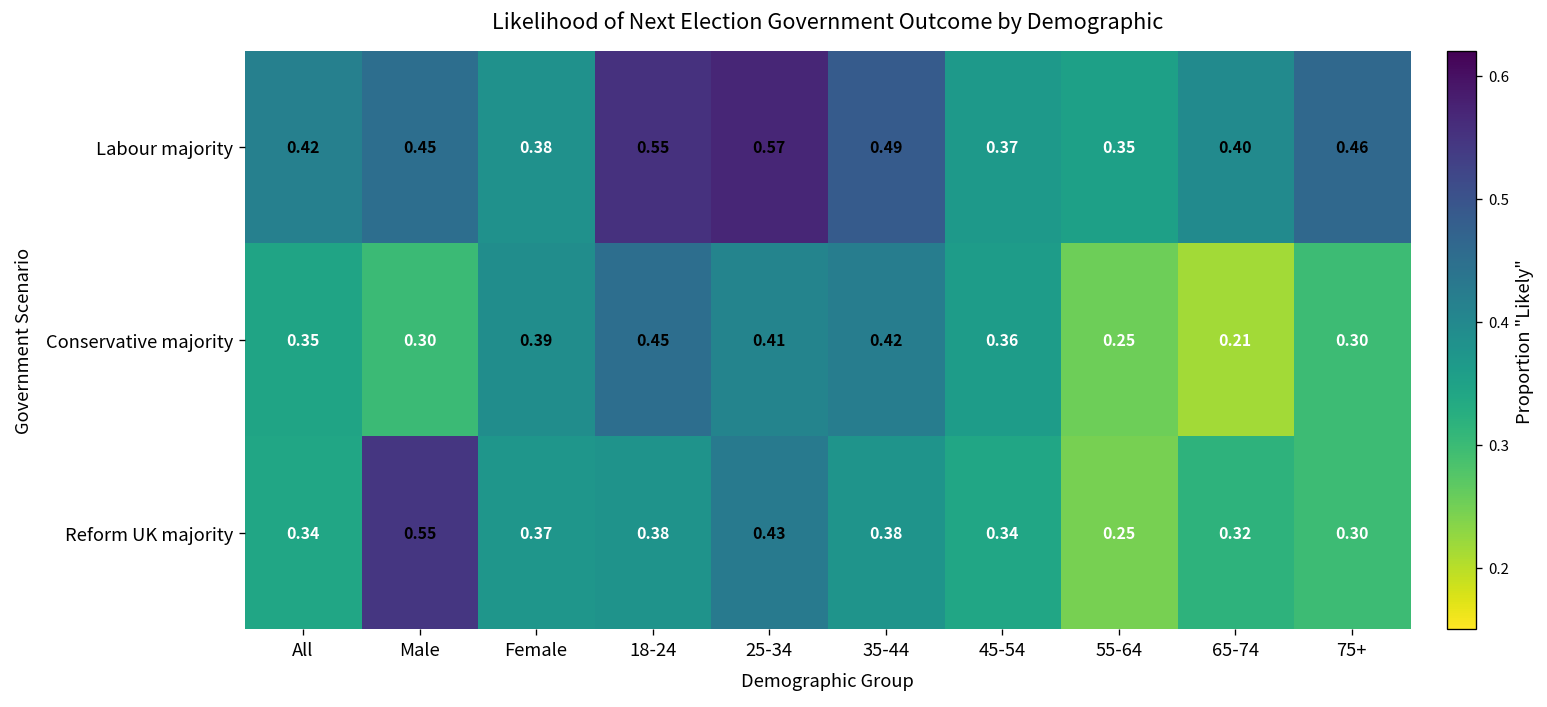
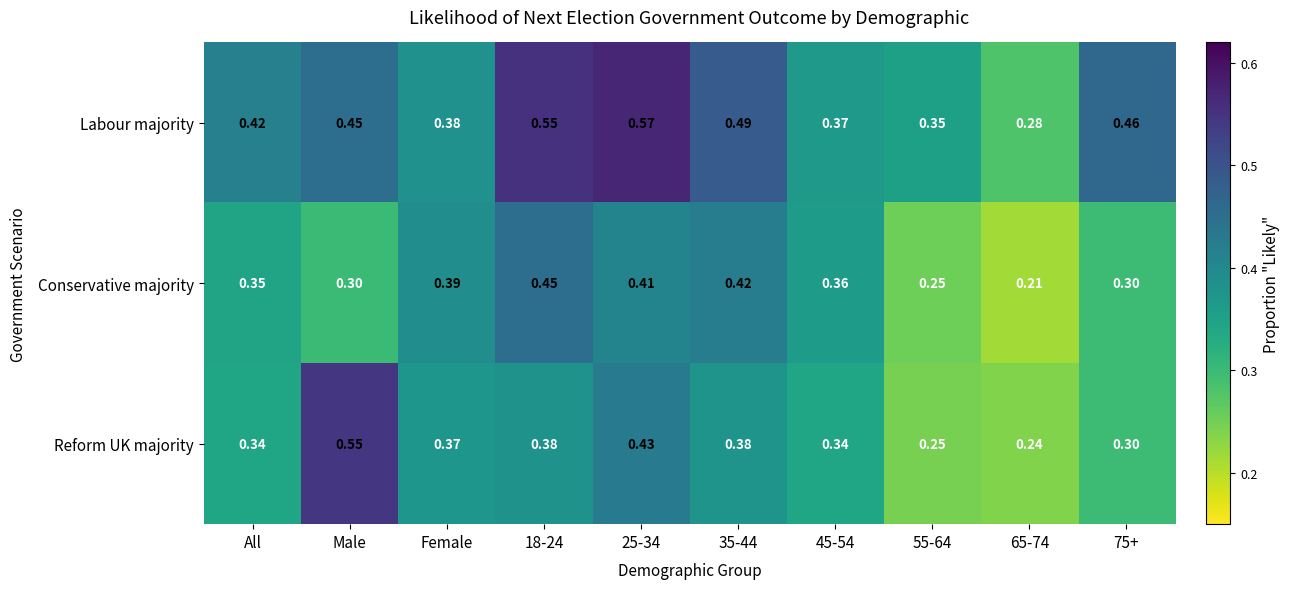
  {
    "Labour majority": {
      "All": 0.42,
      "Male": 0.45,
      "Female": 0.38,
      "18-24": 0.55,
      "25-34": 0.57,
      "35-44": 0.49,
      "45-54": 0.37,
      "55-64": 0.35,
-     "65-74": 0.40,
+     "65-74": 0.28,
      "75+": 0.46
    },
    "Conservative majority": {
      "All": 0.35,
      "Male": 0.30,
      "Female": 0.39,
      "18-24": 0.45,
      "25-34": 0.41,
      "35-44": 0.42,
      "45-54": 0.36,
      "55-64": 0.25,
      "65-74": 0.21,
      "75+": 0.30
    },
    "Reform UK majority": {
      "All": 0.34,
      "Male": 0.55,
      "Female": 0.37,
      "18-24": 0.38,
      "25-34": 0.43,
      "35-44": 0.38,
      "45-54": 0.34,
      "55-64": 0.25,
-     "65-74": 0.32,
+     "65-74": 0.24,
      "75+": 0.30
    }
  }
